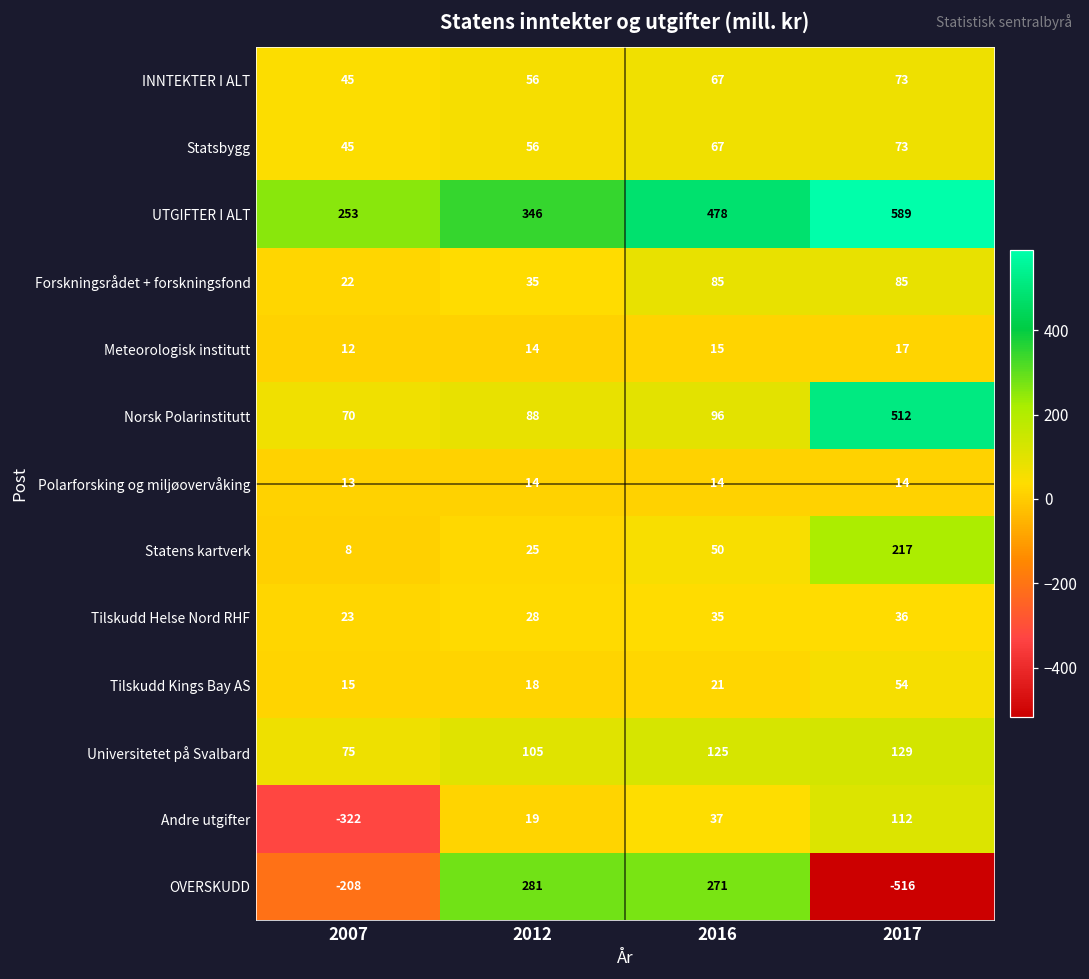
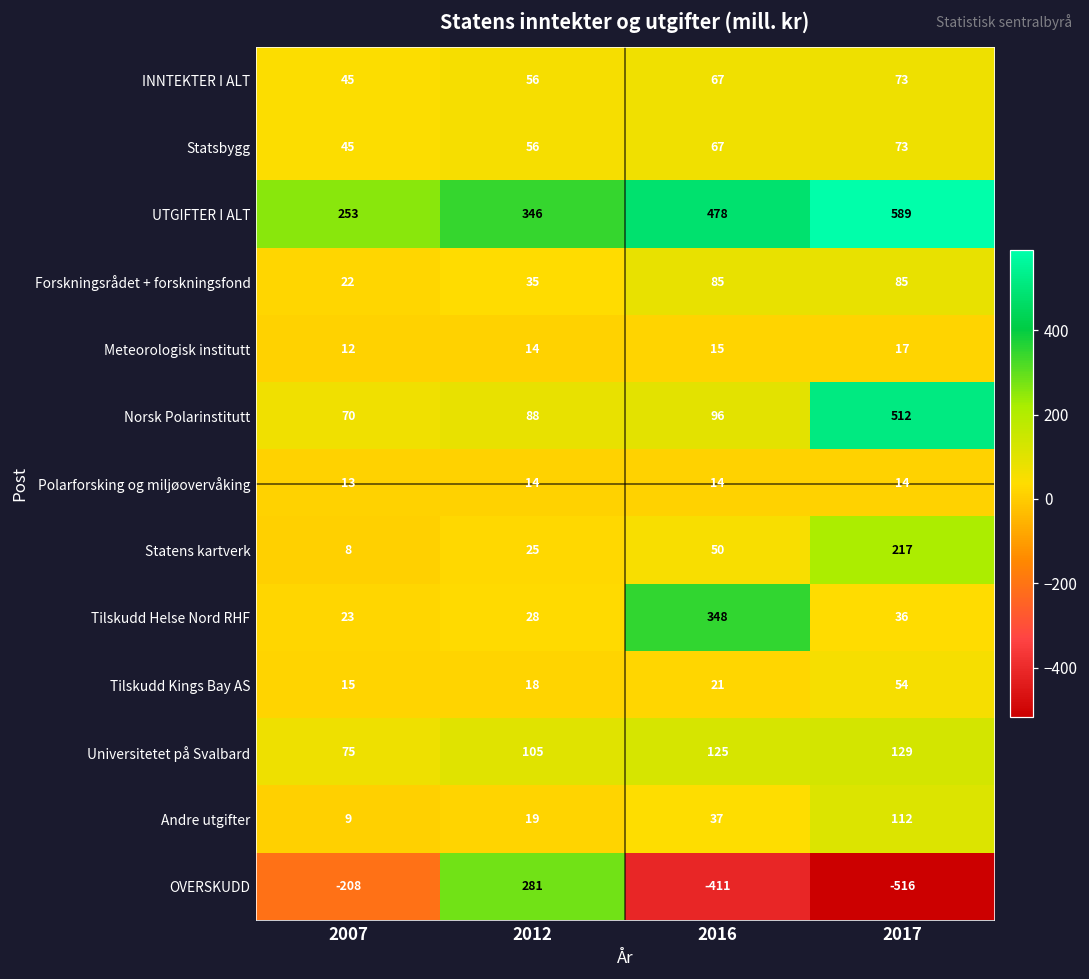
  {
    "INNTEKTER I ALT": {
      "2007": 45,
      "2012": 56,
      "2016": 67,
      "2017": 73
    },
    "Statsbygg": {
      "2007": 45,
      "2012": 56,
      "2016": 67,
      "2017": 73
    },
    "UTGIFTER I ALT": {
      "2007": 253,
      "2012": 346,
      "2016": 478,
      "2017": 589
    },
    "Forskningsrådet + forskningsfond": {
      "2007": 22,
      "2012": 35,
      "2016": 85,
      "2017": 85
    },
    "Meteorologisk institutt": {
      "2007": 12,
      "2012": 14,
      "2016": 15,
      "2017": 17
    },
    "Norsk Polarinstitutt": {
      "2007": 70,
      "2012": 88,
      "2016": 96,
      "2017": 512
    },
    "Polarforsking og miljøovervåking": {
      "2007": 13,
      "2012": 14,
      "2016": 14,
      "2017": 14
    },
    "Statens kartverk": {
      "2007": 8,
      "2012": 25,
      "2016": 50,
      "2017": 217
    },
    "Tilskudd Helse Nord RHF": {
      "2007": 23,
      "2012": 28,
-     "2016": 35,
+     "2016": 348,
      "2017": 36
    },
    "Tilskudd Kings Bay AS": {
      "2007": 15,
      "2012": 18,
      "2016": 21,
      "2017": 54
    },
    "Universitetet på Svalbard": {
      "2007": 75,
      "2012": 105,
      "2016": 125,
      "2017": 129
    },
    "Andre utgifter": {
-     "2007": -322,
+     "2007": 9,
      "2012": 19,
      "2016": 37,
      "2017": 112
    },
    "OVERSKUDD": {
      "2007": -208,
      "2012": 281,
-     "2016": 271,
+     "2016": -411,
      "2017": -516
    }
  }
